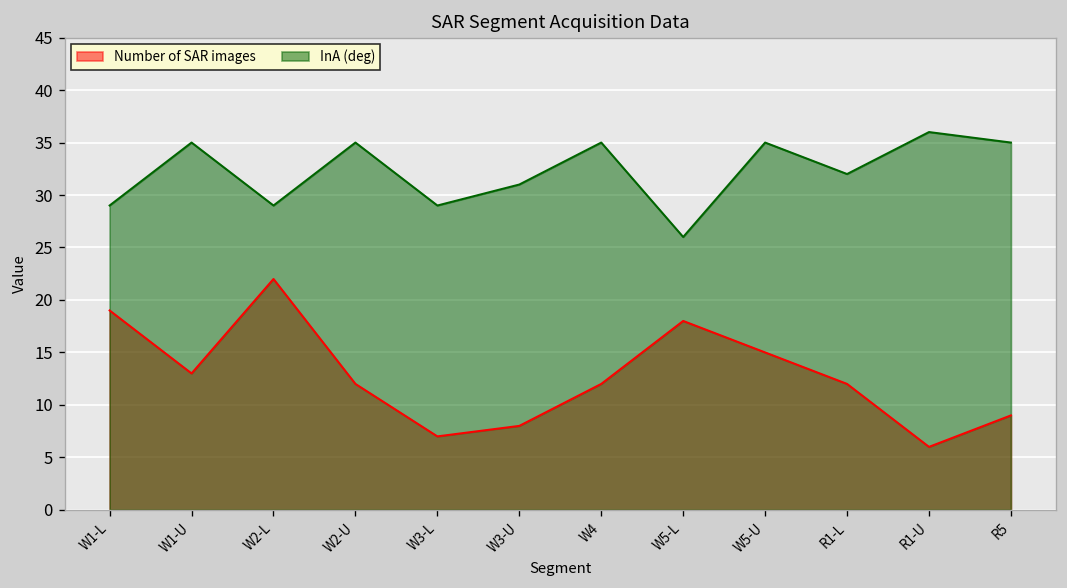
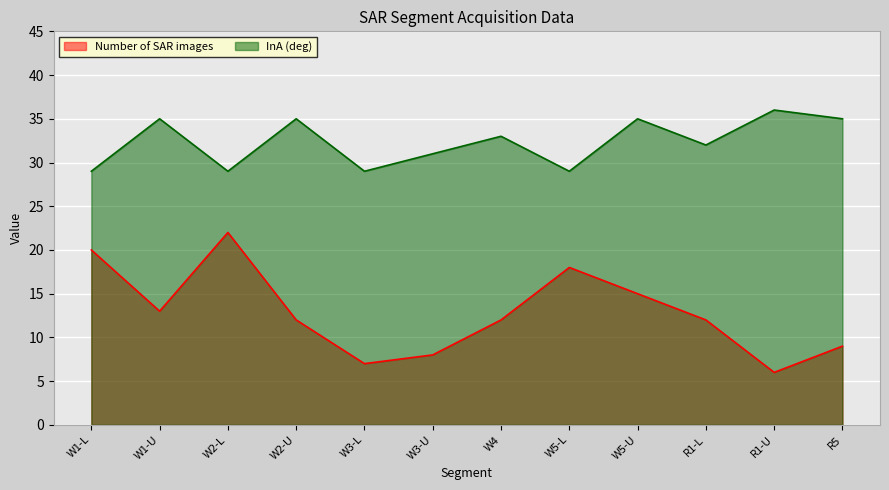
  {
    "Number of SAR images": {
-     "W1-L": 19,
+     "W1-L": 20,
      "W1-U": 13,
      "W2-L": 22,
      "W2-U": 12,
      "W3-L": 7,
      "W3-U": 8,
      "W4": 12,
      "W5-L": 18,
      "W5-U": 15,
      "R1-L": 12,
      "R1-U": 6,
      "R5": 9
    },
    "InA (deg)": {
      "W1-L": 29,
      "W1-U": 35,
      "W2-L": 29,
      "W2-U": 35,
      "W3-L": 29,
      "W3-U": 31,
-     "W4": 35,
-     "W5-L": 26,
+     "W4": 33,
+     "W5-L": 29,
      "W5-U": 35,
      "R1-L": 32,
      "R1-U": 36,
      "R5": 35
    }
  }
